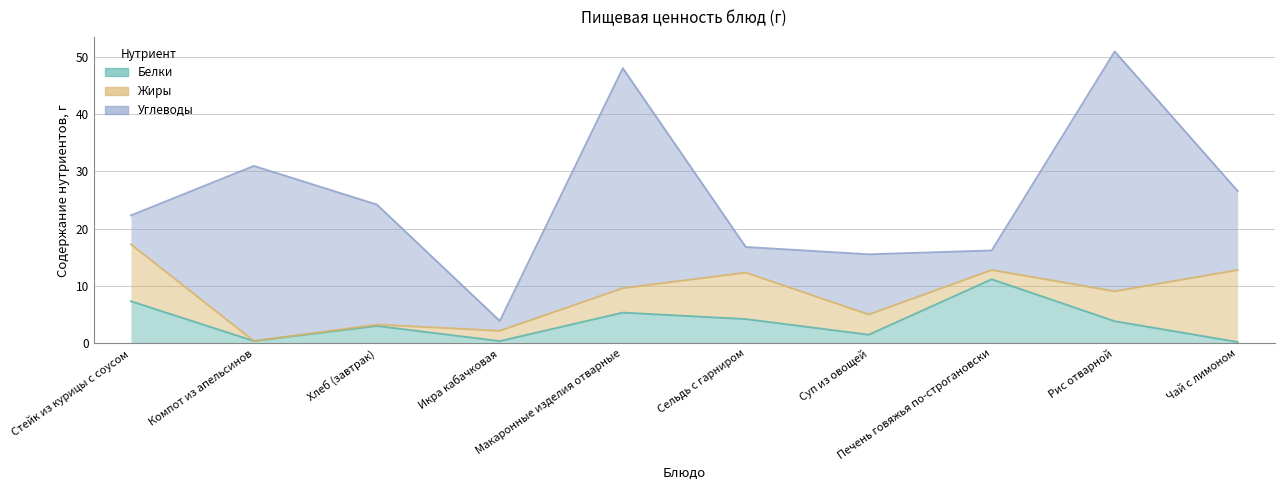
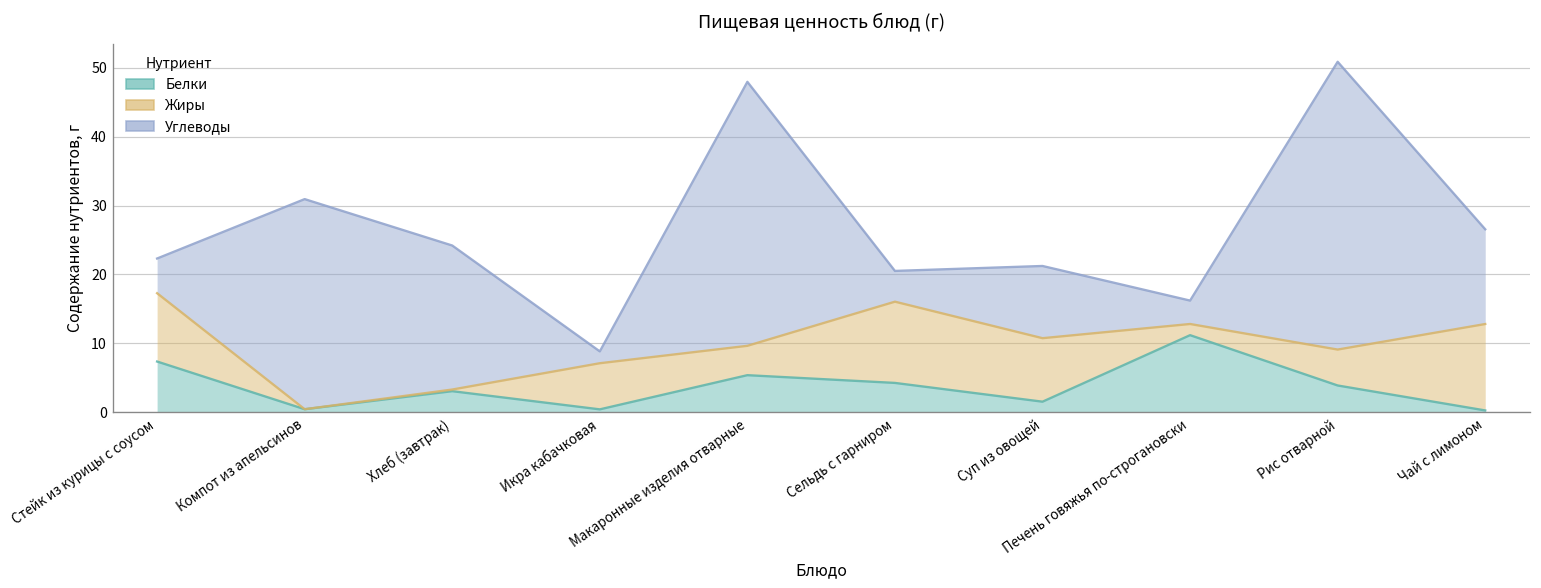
  {
    "Жиры": {
      "Стейк из курицы с соусом": 10,
-     "Икра кабачковая": 2,
+     "Икра кабачковая": 7,
      "Макаронные изделия отварные": 4,
-     "Сельдь с гарниром": 8,
-     "Суп из овощей": 4,
+     "Сельдь с гарниром": 12,
+     "Суп из овощей": 9,
      "Печень говяжья по-строгановски": 2,
      "Рис отварной": 5,
      "Чай с лимоном": 13
    }
  }
